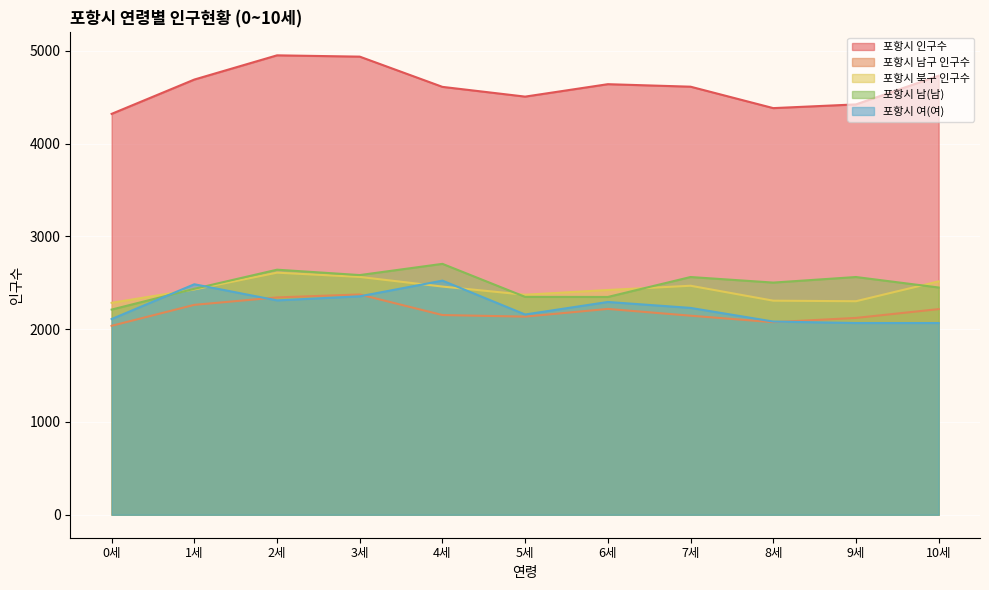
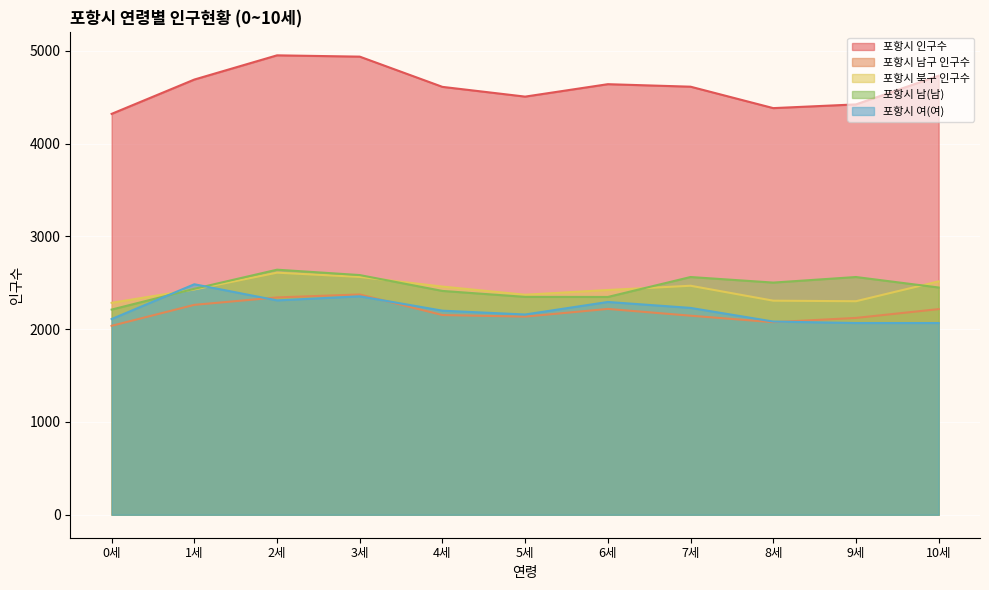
  {
    "포항시 남(남)": {
      "0세": 2200,
      "2세": 2600,
-     "4세": 2700,
+     "4세": 2400,
      "6세": 2300,
      "7세": 2600,
      "8세": 2500,
      "9세": 2600,
      "10세": 2500
    },
    "포항시 여(여)": {
      "0세": 2100,
      "1세": 2500,
      "2세": 2300,
-     "4세": 2500,
+     "4세": 2200,
      "6세": 2300,
      "7세": 2200,
      "9세": 2100,
      "10세": 2100
    }
  }
